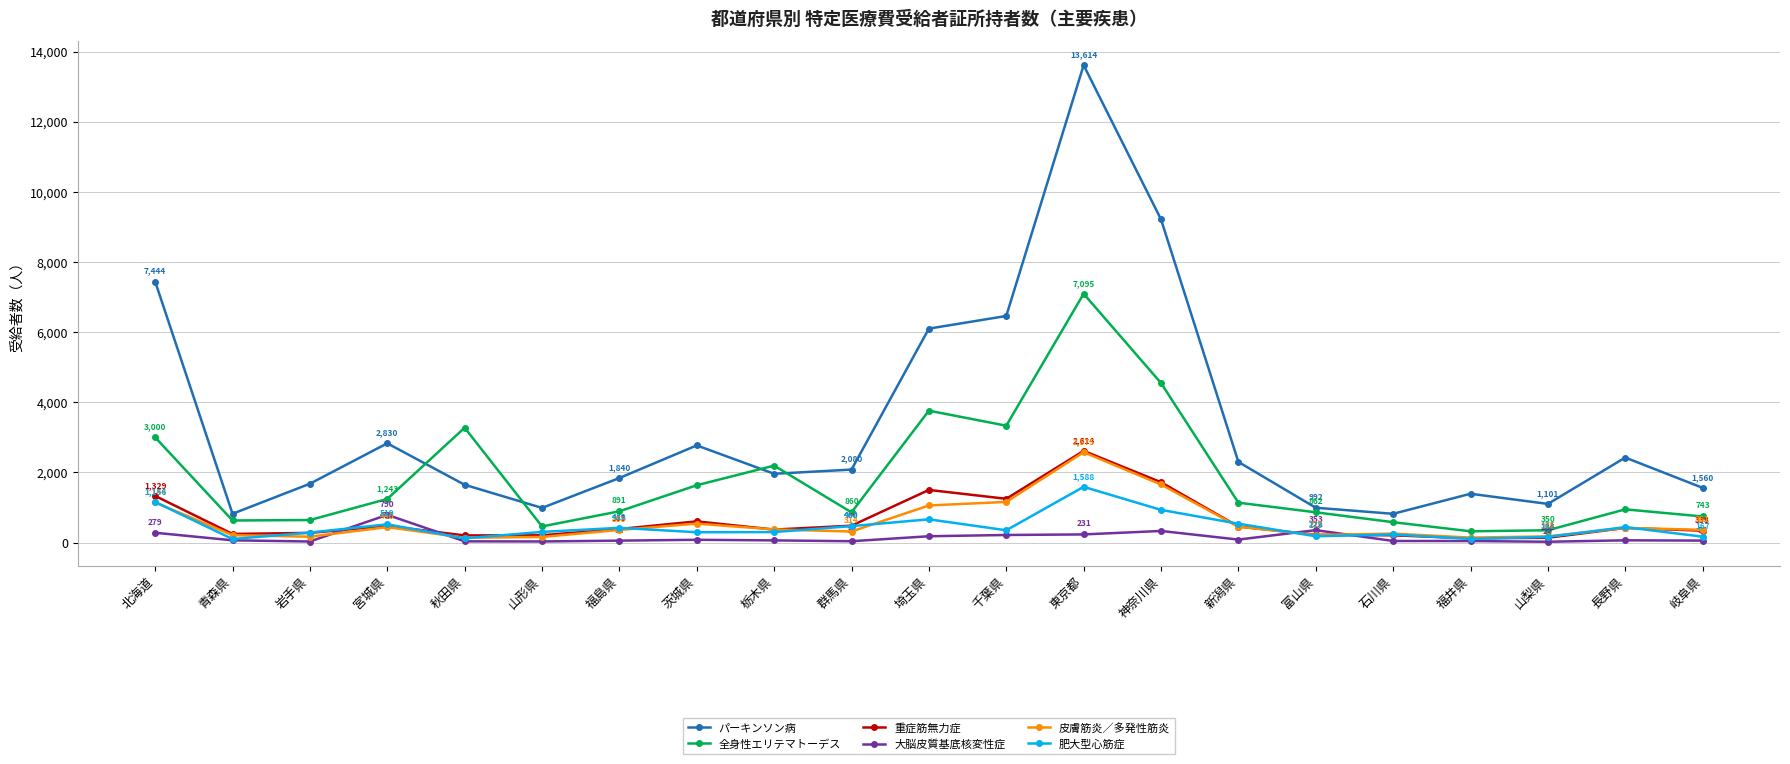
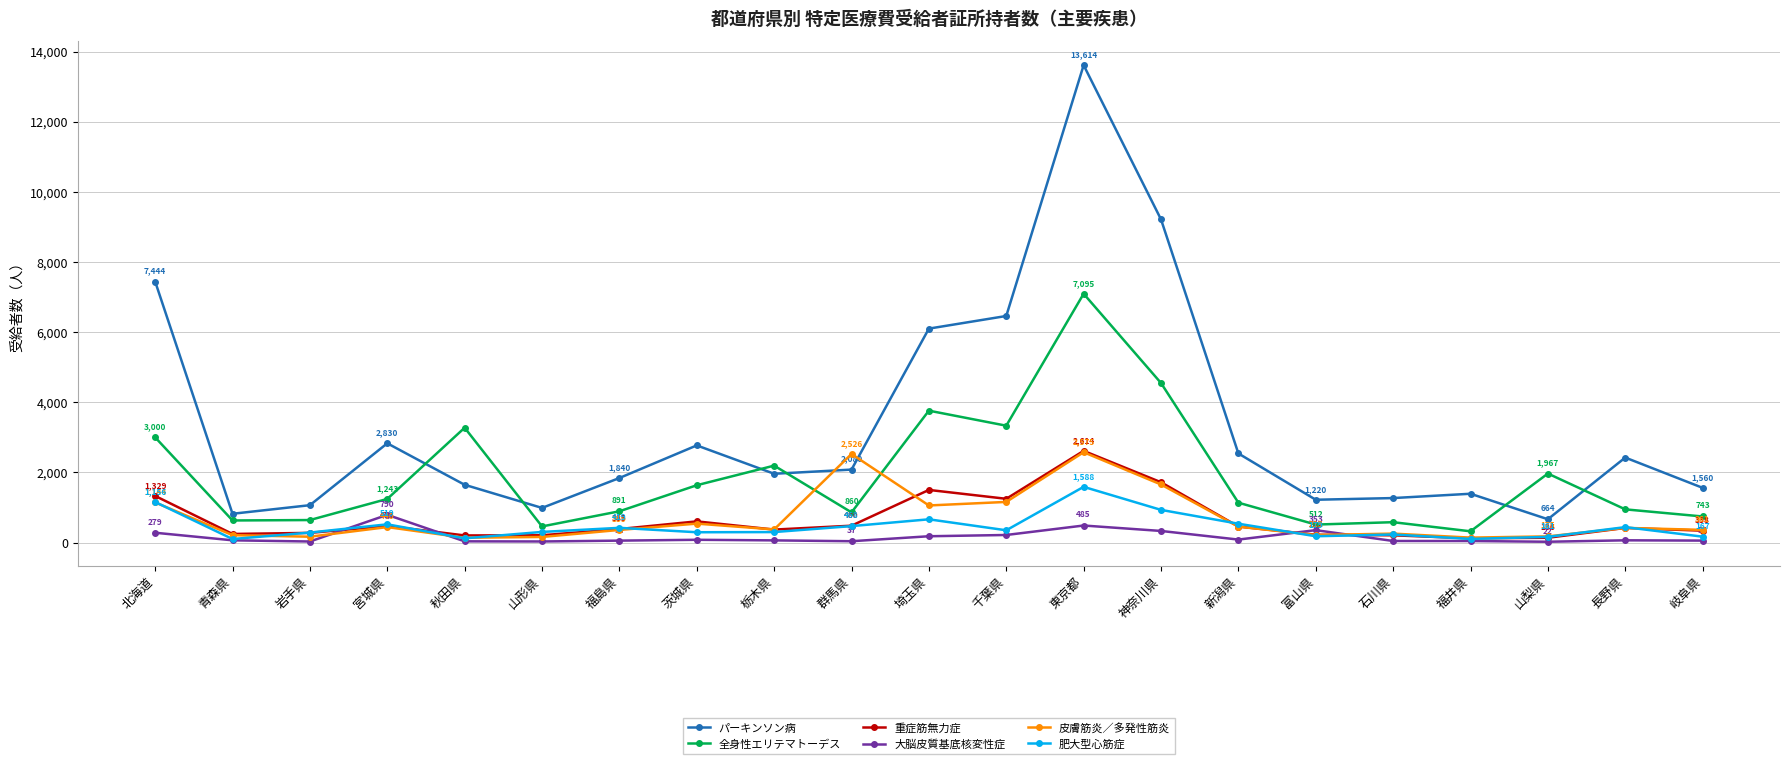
  {
    "パーキンソン病": {
      "北海道": "7,444",
-     "岩手県": "1,700",
+     "岩手県": "1,100",
      "宮城県": "2,830",
      "福島県": "1,840",
      "東京都": "13,614",
-     "新潟県": "2,300",
-     "富山県": "992",
-     "石川県": "800",
-     "山梨県": "1,101",
+     "新潟県": "2,500",
+     "富山県": "1,220",
+     "石川県": "1,300",
+     "山梨県": "664",
      "岐阜県": "1,560"
    },
    "全身性エリテマトーデス": {
      "北海道": "3,000",
      "宮城県": "1,243",
      "福島県": "891",
      "群馬県": "860",
      "東京都": "7,095",
-     "富山県": "862",
-     "山梨県": "350",
+     "富山県": "512",
+     "山梨県": "1,967",
      "岐阜県": "743"
    },
    "重症筋無力症": {
      "埼玉県": "1,500",
      "千葉県": "1,200"
    },
    "大脳皮質基底核変性症": {
      "北海道": "279",
-     "東京都": "231"
+     "東京都": "485"
    },
    "皮膚筋炎／多発性筋炎": {
-     "群馬県": "314"
+     "群馬県": "2,526"
    },
    "肥大型心筋症": {
      "東京都": "1,588"
    }
  }
